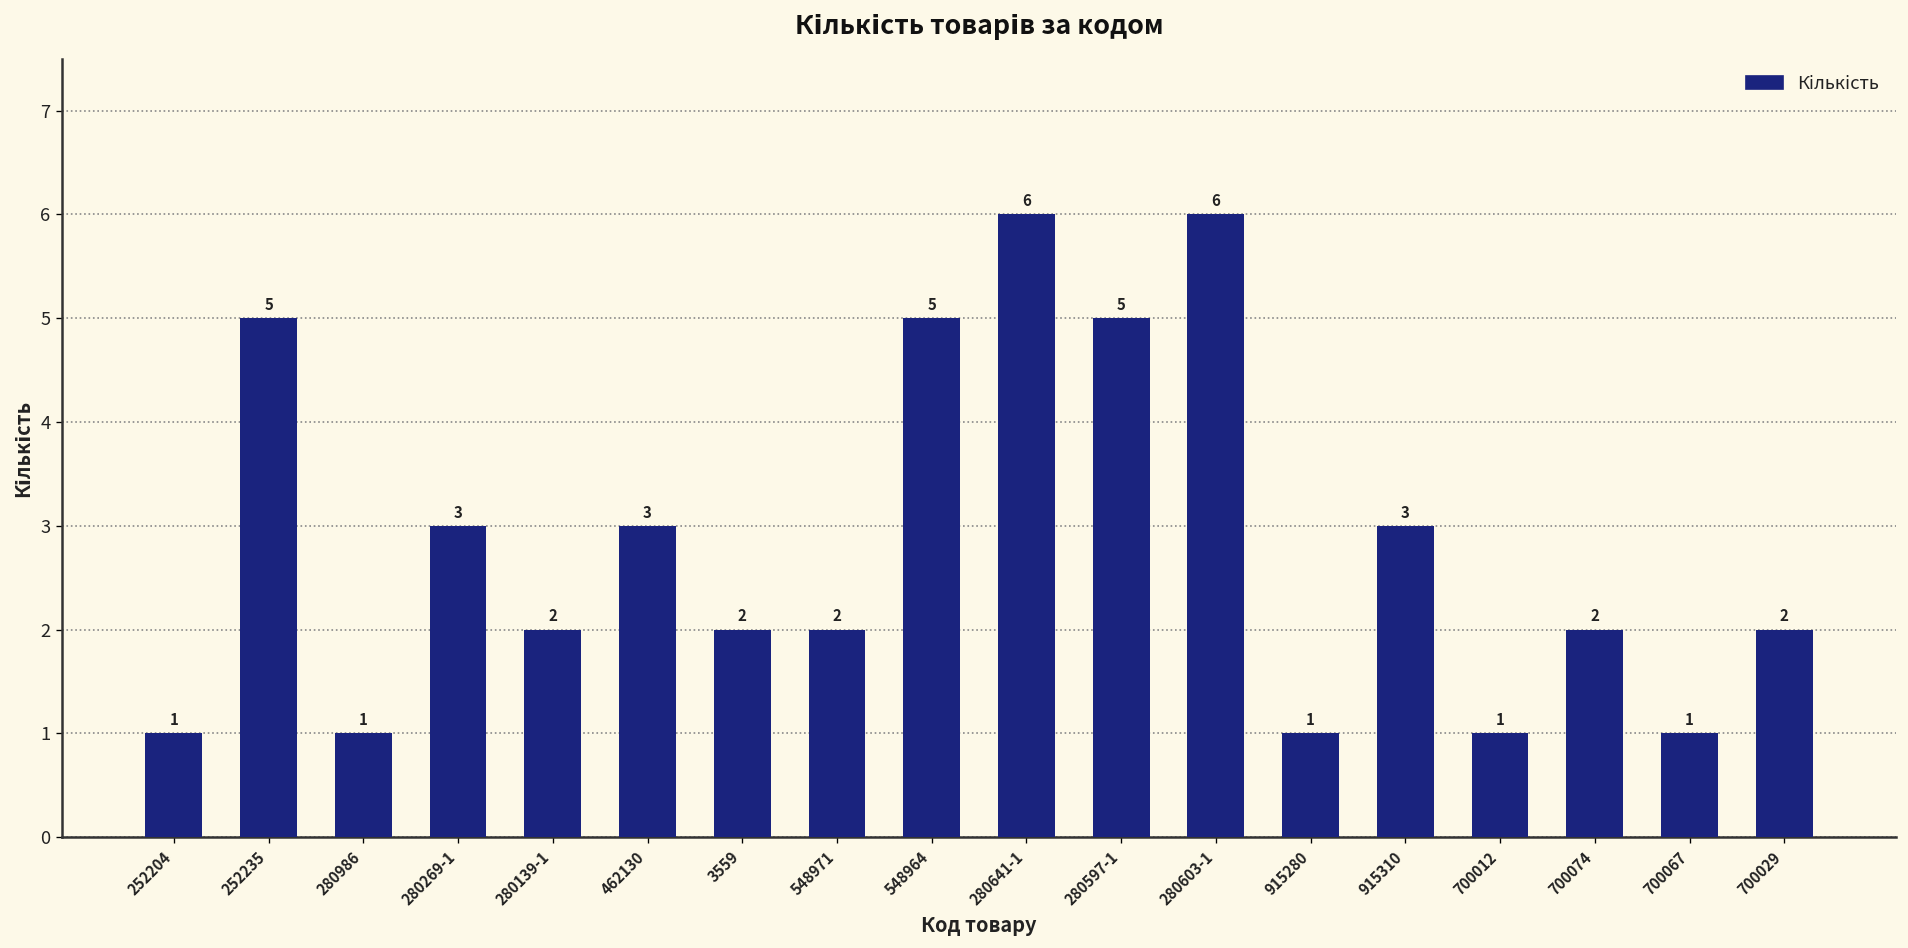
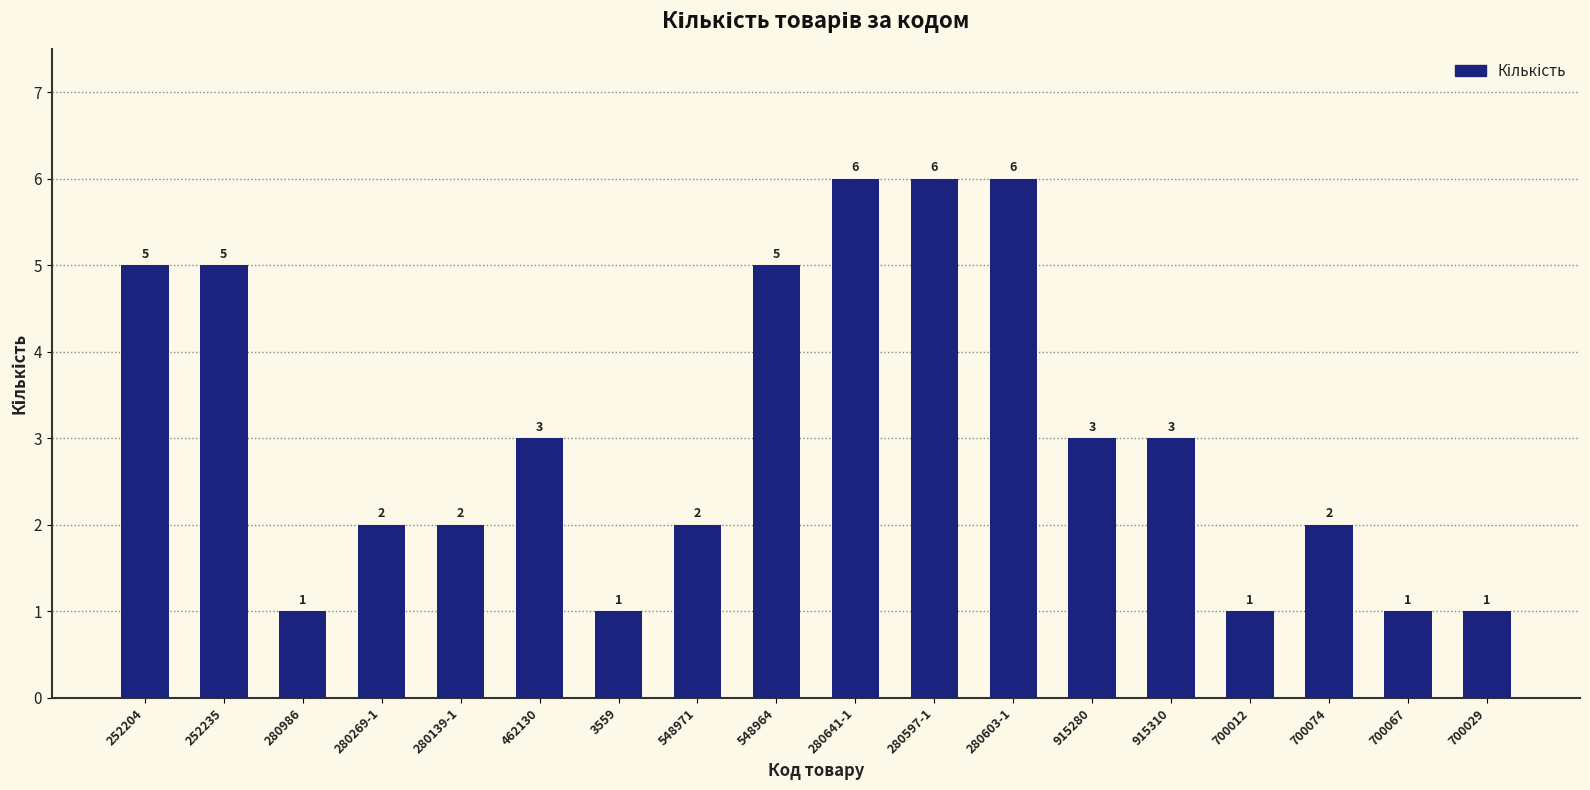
  {
-   "252204": 1,
+   "252204": 5,
    "252235": 5,
    "280986": 1,
-   "280269-1": 3,
+   "280269-1": 2,
    "280139-1": 2,
    "462130": 3,
-   "3559": 2,
+   "3559": 1,
    "548971": 2,
    "548964": 5,
    "280641-1": 6,
-   "280597-1": 5,
+   "280597-1": 6,
    "280603-1": 6,
-   "915280": 1,
+   "915280": 3,
    "915310": 3,
    "700012": 1,
    "700074": 2,
    "700067": 1,
-   "700029": 2
+   "700029": 1
  }
